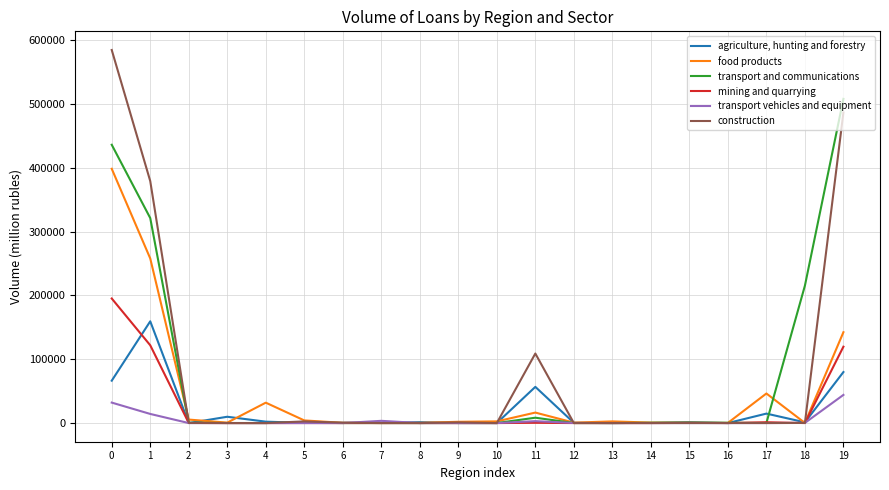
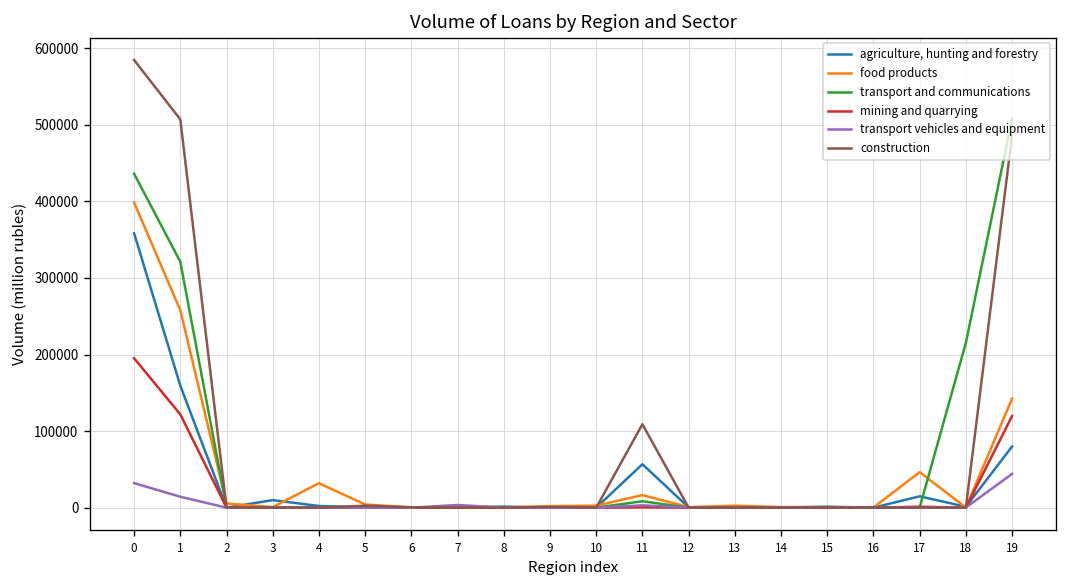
  {
    "agriculture, hunting and forestry": {
-     "0": 70000,
+     "0": 360000,
      "1": 160000,
      "3": 10000,
      "11": 60000,
      "17": 10000,
      "19": 80000
    },
    "food products": {
      "0": 400000,
      "1": 260000,
      "2": 10000,
      "4": 30000,
      "11": 20000,
      "17": 50000,
      "19": 140000
    },
    "transport and communications": {
      "0": 440000,
      "1": 320000,
      "11": 10000,
      "18": 220000
    },
    "mining and quarrying": {
      "0": 200000,
      "1": 120000,
      "19": 120000
    },
    "transport vehicles and equipment": {
      "0": 30000,
      "1": 10000,
      "19": 40000
    },
    "construction": {
      "0": 580000,
-     "1": 380000,
+     "1": 510000,
      "11": 110000
    }
  }
